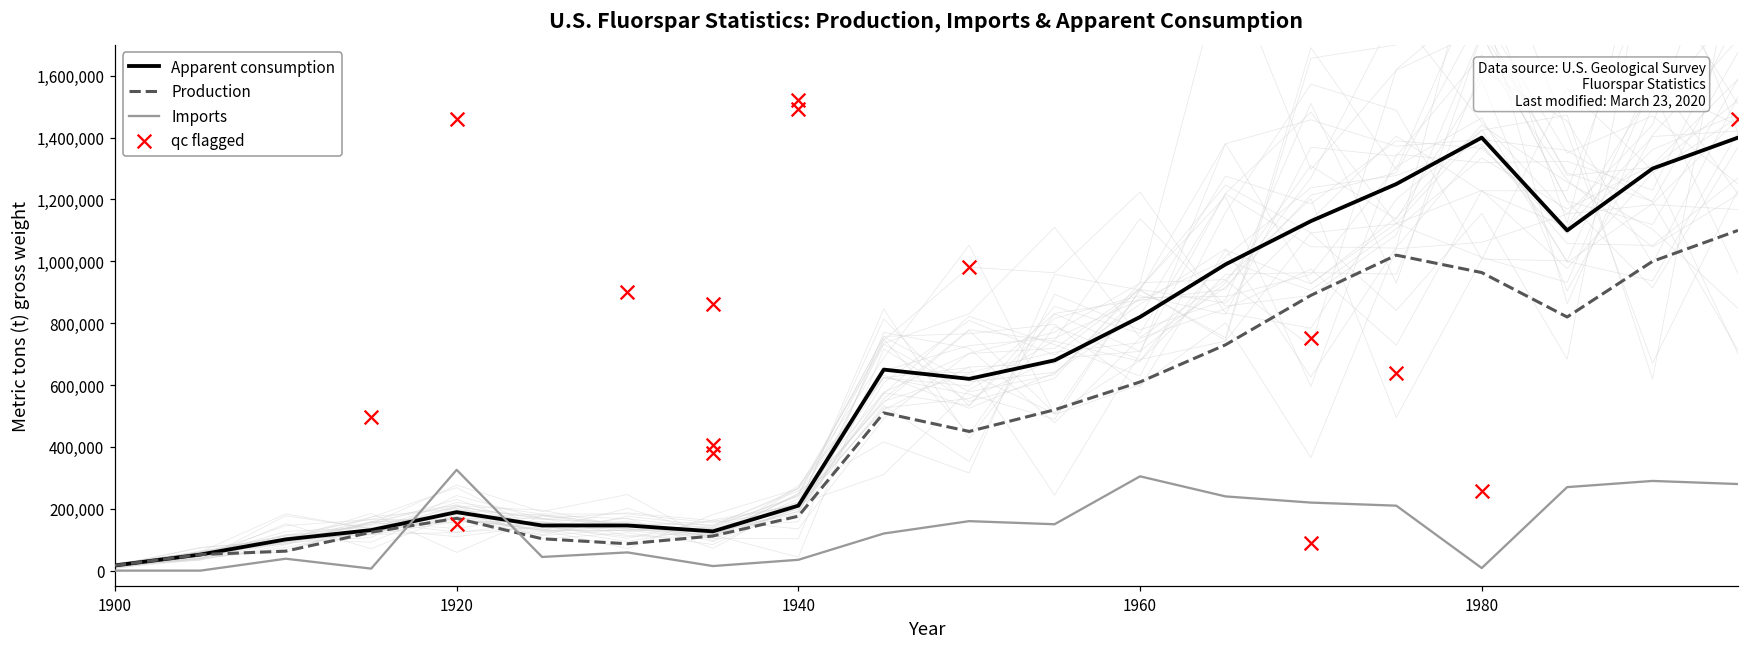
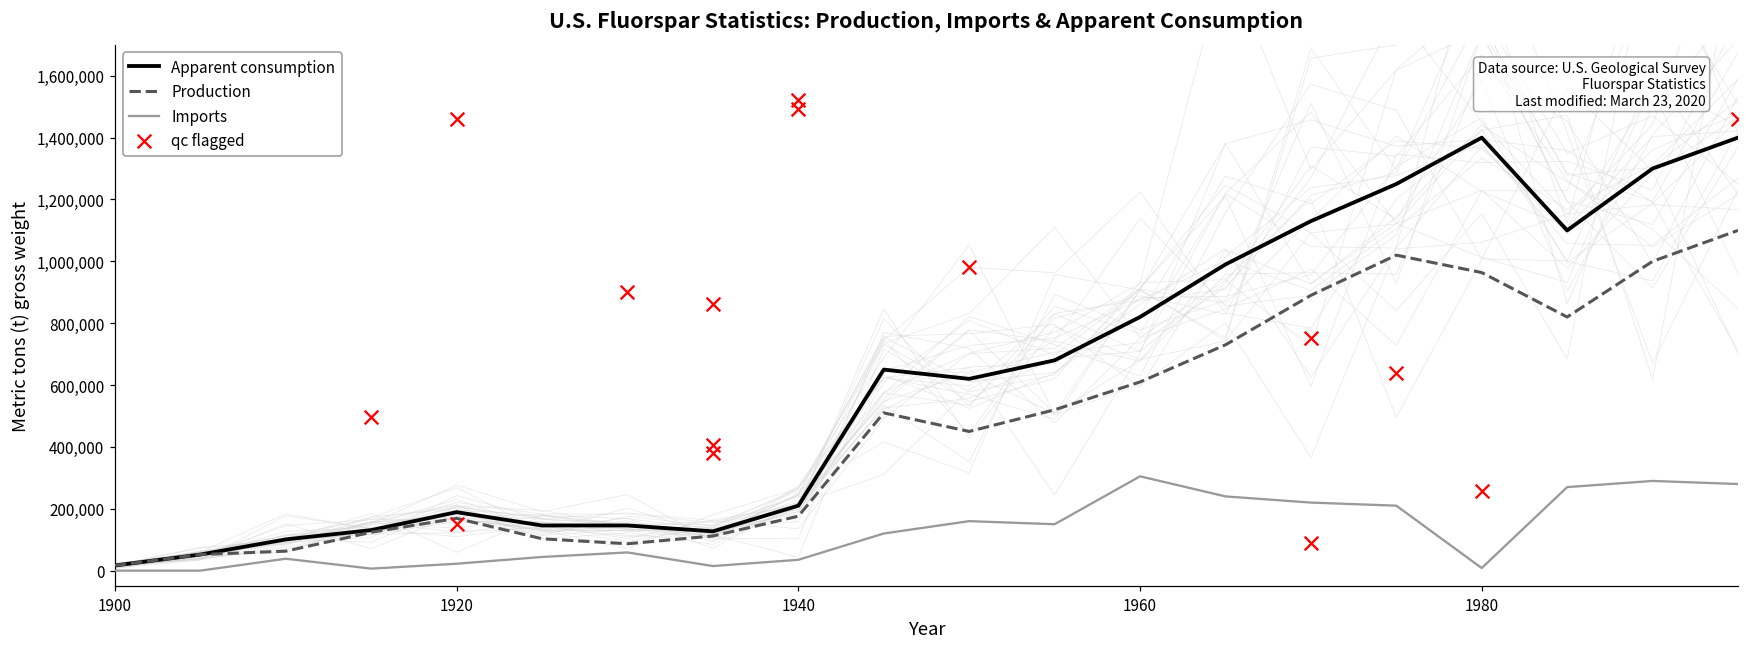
  {
    "Production": {
      "1960": "610,000",
      "1980": "960,000"
    },
    "Imports": {
-     "1920": "330,000",
+     "1920": "20,000",
      "1960": "300,000",
      "1980": "10,000"
    }
  }
